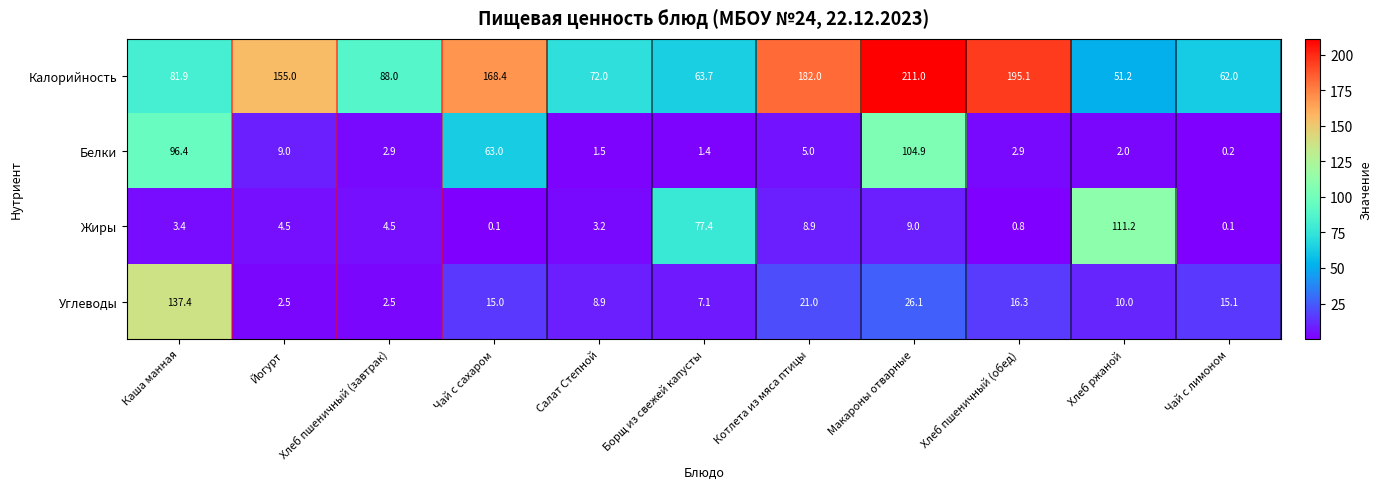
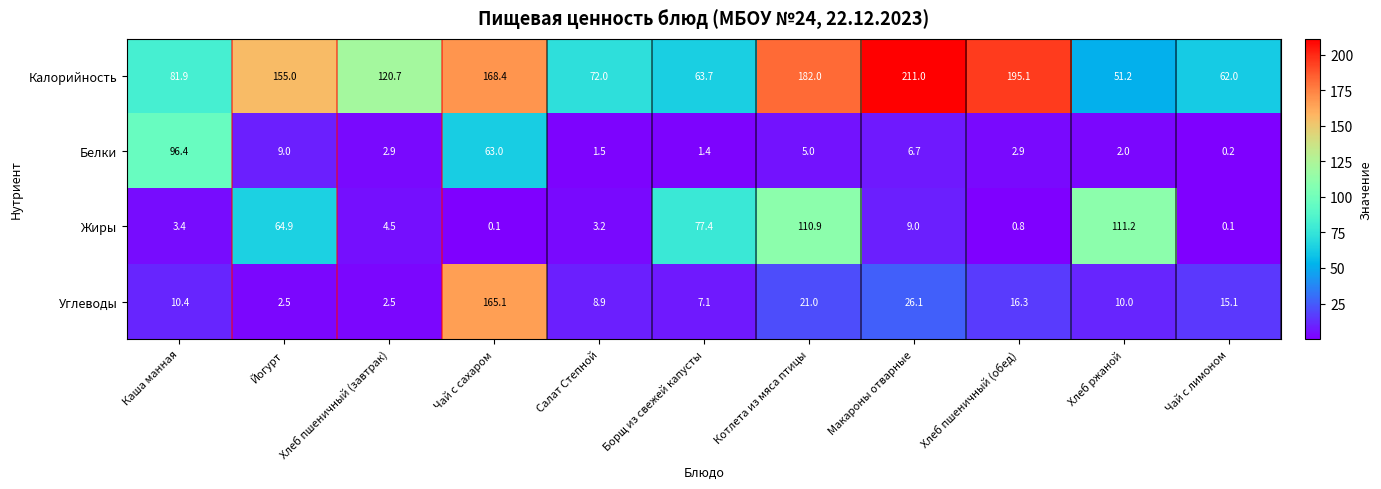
  {
    "Калорийность": {
      "Каша манная": 81.9,
      "Йогурт": 155.0,
-     "Хлеб пшеничный (завтрак)": 88.0,
+     "Хлеб пшеничный (завтрак)": 120.7,
      "Чай с сахаром": 168.4,
      "Салат Степной": 72.0,
      "Борщ из свежей капусты": 63.7,
      "Котлета из мяса птицы": 182.0,
      "Макароны отварные": 211.0,
      "Хлеб пшеничный (обед)": 195.1,
      "Хлеб ржаной": 51.2,
      "Чай с лимоном": 62.0
    },
    "Белки": {
      "Каша манная": 96.4,
      "Йогурт": 9.0,
      "Хлеб пшеничный (завтрак)": 2.9,
      "Чай с сахаром": 63.0,
      "Салат Степной": 1.5,
      "Борщ из свежей капусты": 1.4,
      "Котлета из мяса птицы": 5.0,
-     "Макароны отварные": 104.9,
+     "Макароны отварные": 6.7,
      "Хлеб пшеничный (обед)": 2.9,
      "Хлеб ржаной": 2.0,
      "Чай с лимоном": 0.2
    },
    "Жиры": {
      "Каша манная": 3.4,
-     "Йогурт": 4.5,
+     "Йогурт": 64.9,
      "Хлеб пшеничный (завтрак)": 4.5,
      "Чай с сахаром": 0.1,
      "Салат Степной": 3.2,
      "Борщ из свежей капусты": 77.4,
-     "Котлета из мяса птицы": 8.9,
+     "Котлета из мяса птицы": 110.9,
      "Макароны отварные": 9.0,
      "Хлеб пшеничный (обед)": 0.8,
      "Хлеб ржаной": 111.2,
      "Чай с лимоном": 0.1
    },
    "Углеводы": {
-     "Каша манная": 137.4,
+     "Каша манная": 10.4,
      "Йогурт": 2.5,
      "Хлеб пшеничный (завтрак)": 2.5,
-     "Чай с сахаром": 15.0,
+     "Чай с сахаром": 165.1,
      "Салат Степной": 8.9,
      "Борщ из свежей капусты": 7.1,
      "Котлета из мяса птицы": 21.0,
      "Макароны отварные": 26.1,
      "Хлеб пшеничный (обед)": 16.3,
      "Хлеб ржаной": 10.0,
      "Чай с лимоном": 15.1
    }
  }
